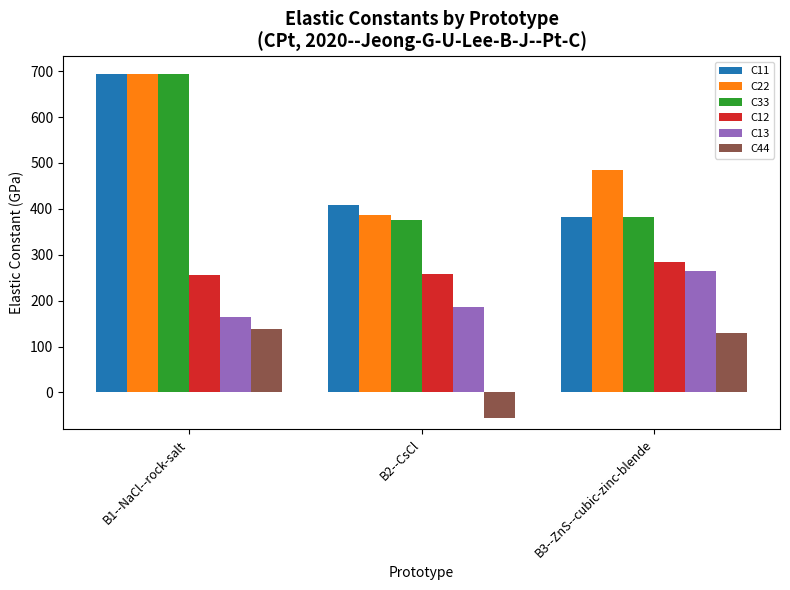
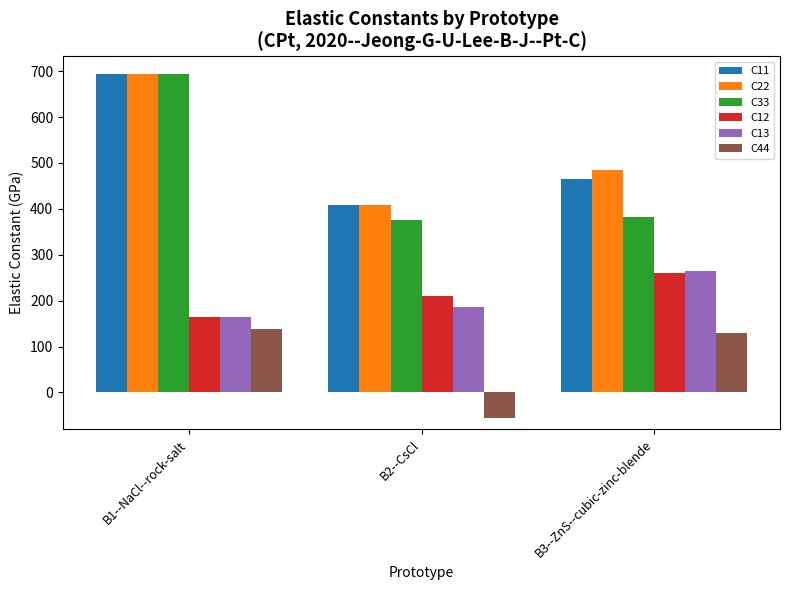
  {
    "C11": {
      "B1--NaCl--rock-salt": 690,
      "B2--CsCl": 410,
-     "B3--ZnS--cubic-zinc-blende": 380
+     "B3--ZnS--cubic-zinc-blende": 460
    },
    "C22": {
      "B1--NaCl--rock-salt": 690,
-     "B2--CsCl": 390,
+     "B2--CsCl": 410,
      "B3--ZnS--cubic-zinc-blende": 490
    },
    "C33": {
      "B1--NaCl--rock-salt": 690,
      "B2--CsCl": 380,
      "B3--ZnS--cubic-zinc-blende": 380
    },
    "C12": {
-     "B1--NaCl--rock-salt": 260,
-     "B2--CsCl": 260,
-     "B3--ZnS--cubic-zinc-blende": 290
+     "B1--NaCl--rock-salt": 170,
+     "B2--CsCl": 210,
+     "B3--ZnS--cubic-zinc-blende": 260
    },
    "C13": {
      "B1--NaCl--rock-salt": 170,
      "B2--CsCl": 190,
      "B3--ZnS--cubic-zinc-blende": 260
    },
    "C44": {
      "B1--NaCl--rock-salt": 140,
      "B2--CsCl": -60,
      "B3--ZnS--cubic-zinc-blende": 130
    }
  }
